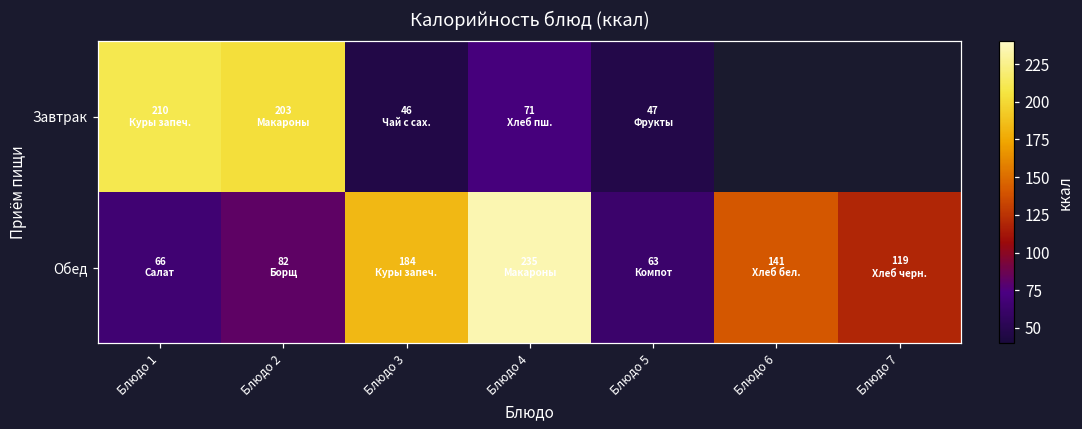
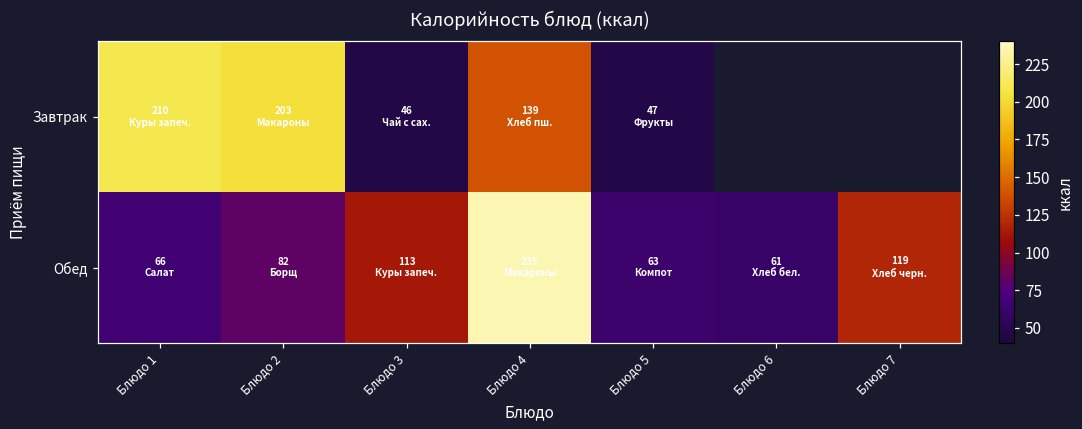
  {
    "Завтрак": {
      "Блюдо 1": 210,
      "Блюдо 2": 203,
      "Блюдо 3": 46,
-     "Блюдо 4": 71,
+     "Блюдо 4": 139,
      "Блюдо 5": 47
    },
    "Обед": {
      "Блюдо 1": 66,
      "Блюдо 2": 82,
-     "Блюдо 3": 184,
+     "Блюдо 3": 113,
      "Блюдо 4": 235,
      "Блюдо 5": 63,
-     "Блюдо 6": 141,
+     "Блюдо 6": 61,
      "Блюдо 7": 119
    }
  }
